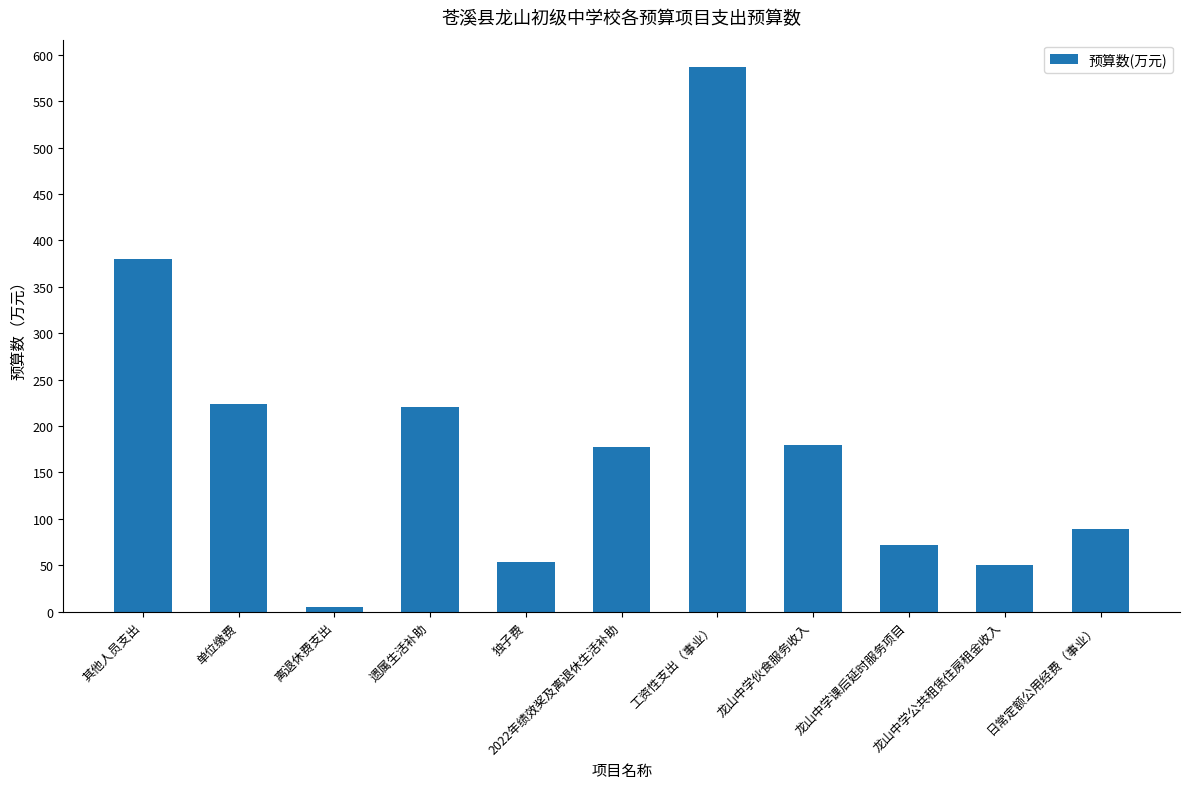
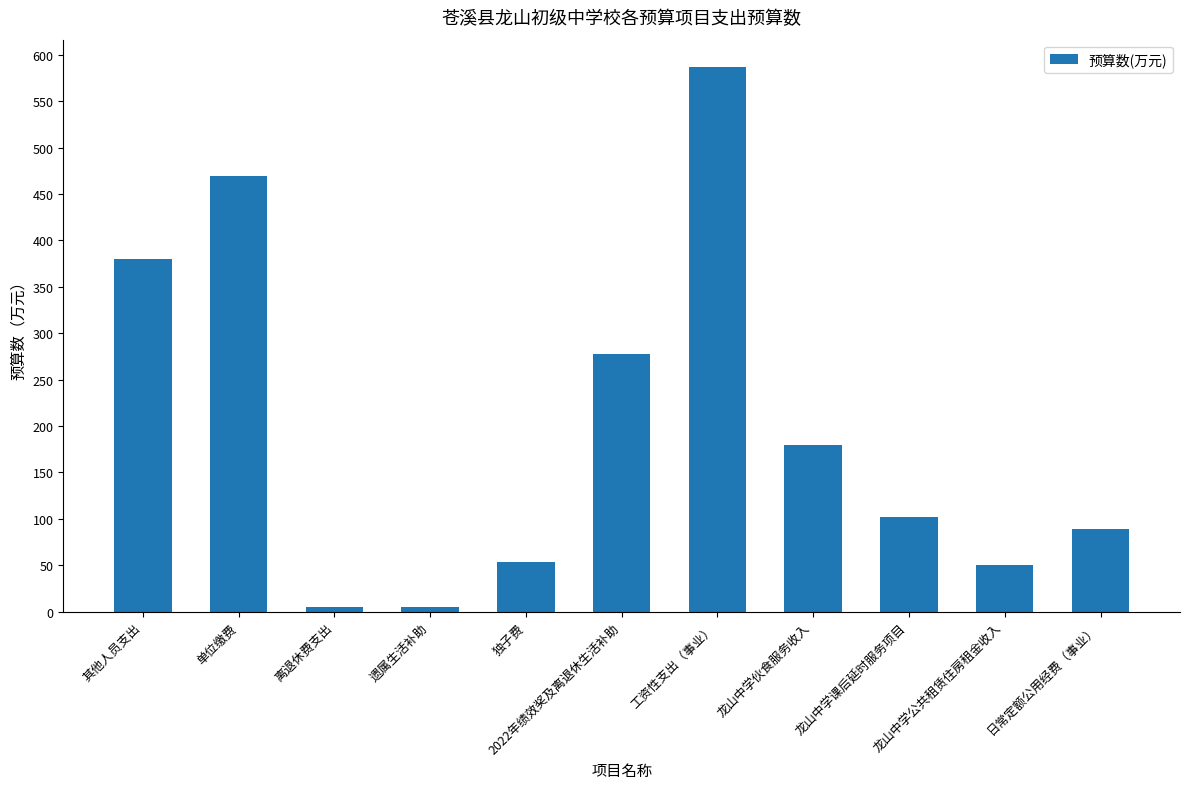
  {
    "其他人员支出": 380,
-   "单位缴费": 220,
+   "单位缴费": 470,
    "离退休费支出": 0,
-   "遗属生活补助": 220,
+   "遗属生活补助": 10,
    "独子费": 50,
-   "2022年绩效奖及离退休生活补助": 180,
+   "2022年绩效奖及离退休生活补助": 280,
    "工资性支出（事业）": 590,
    "龙山中学伙食服务收入": 180,
-   "龙山中学课后延时服务项目": 70,
+   "龙山中学课后延时服务项目": 100,
    "龙山中学公共租赁住房租金收入": 50,
    "日常定额公用经费（事业）": 90
  }
